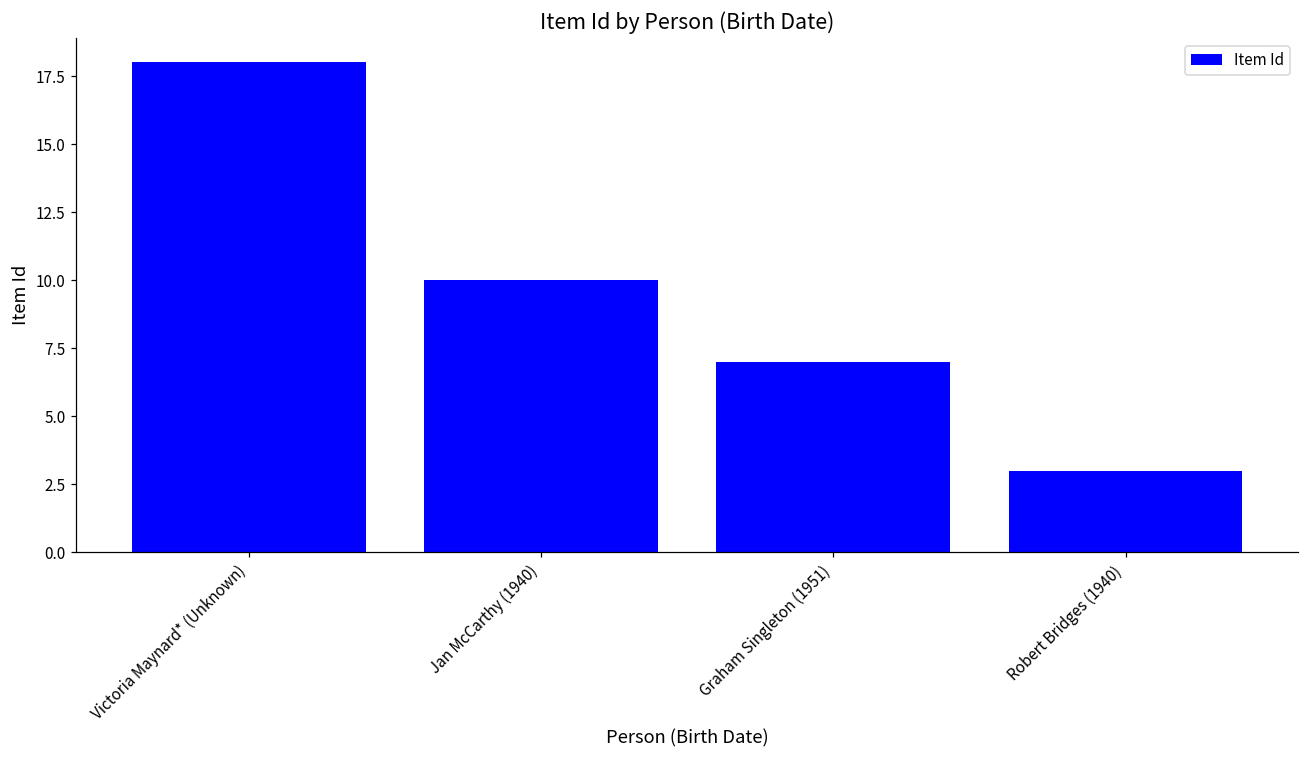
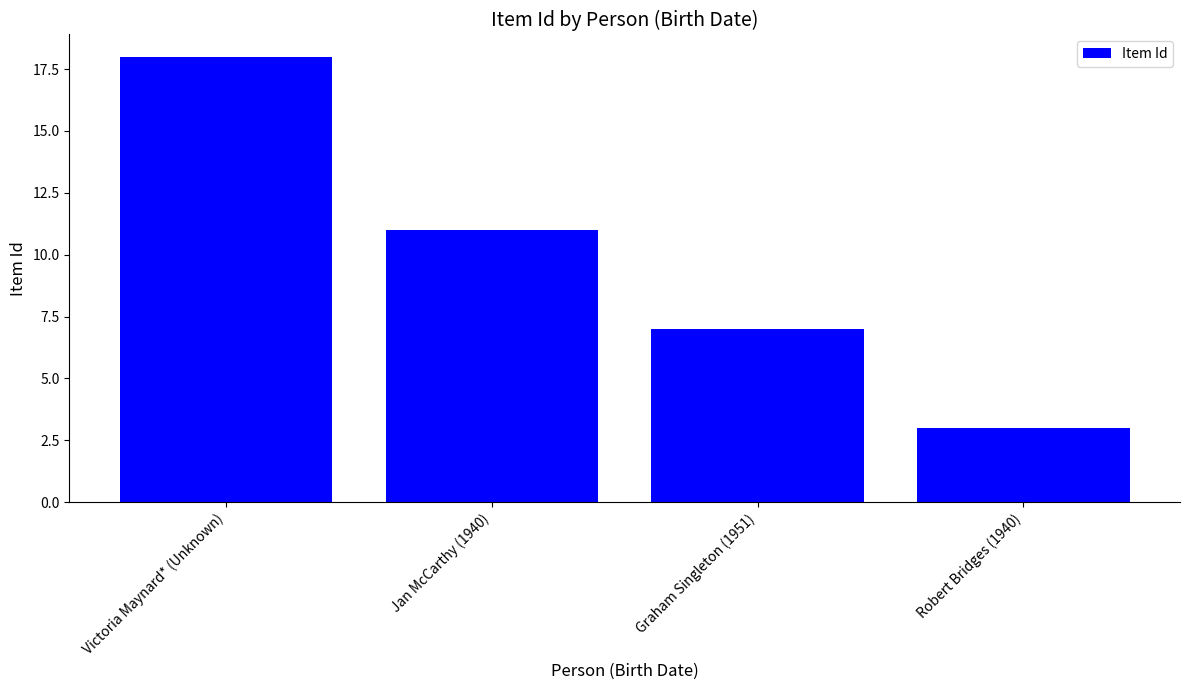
  {
    "Victoria Maynard* (Unknown)": 18,
-   "Jan McCarthy (1940)": 10,
+   "Jan McCarthy (1940)": 11,
    "Graham Singleton (1951)": 7,
    "Robert Bridges (1940)": 3
  }
